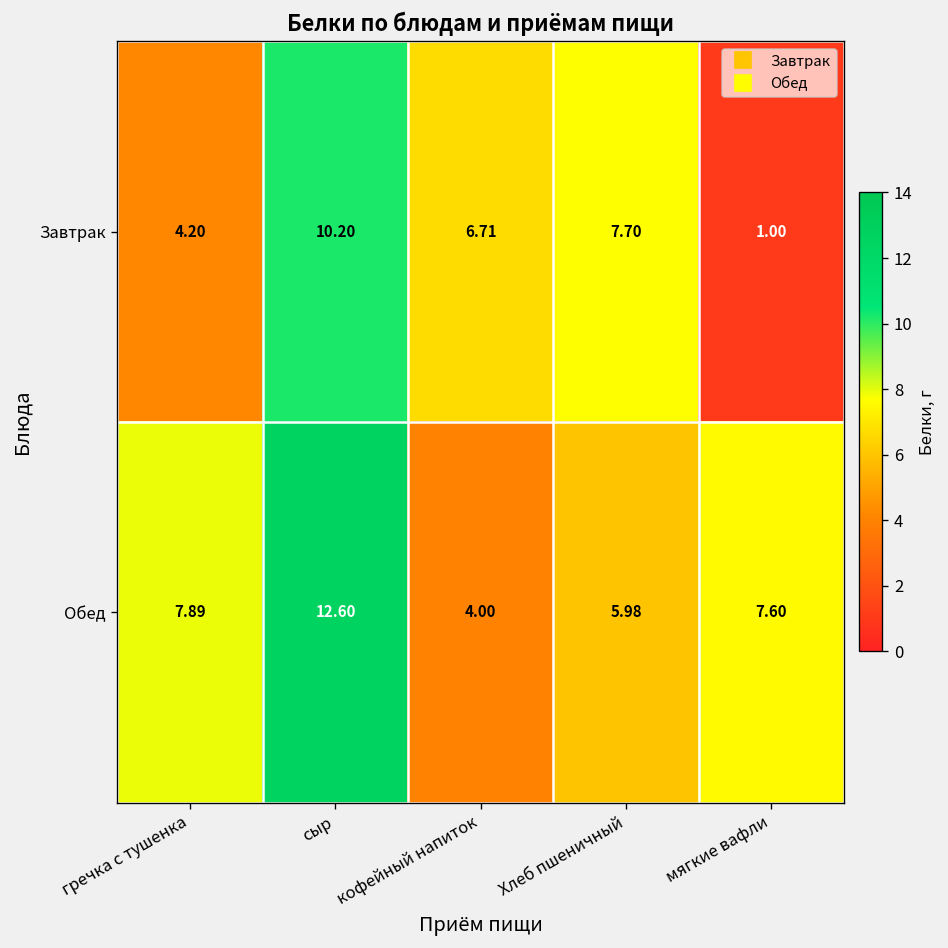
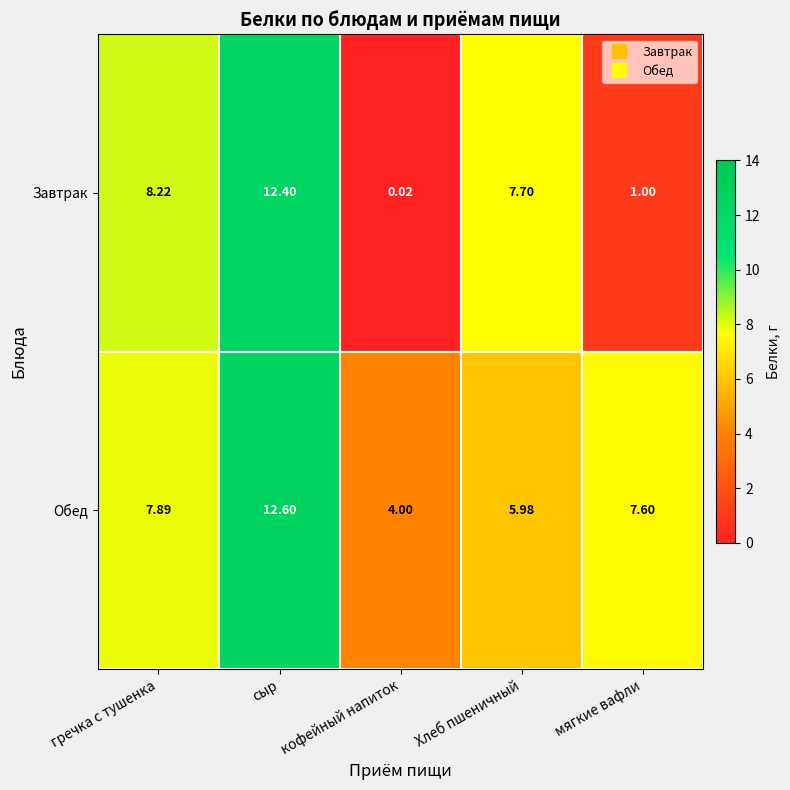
  {
    "Завтрак": {
-     "гречка с тушенка": 4.20,
-     "сыр": 10.20,
-     "кофейный напиток": 6.71,
+     "гречка с тушенка": 8.22,
+     "сыр": 12.40,
+     "кофейный напиток": 0.02,
      "Хлеб пшеничный": 7.70,
      "мягкие вафли": 1.00
    },
    "Обед": {
      "гречка с тушенка": 7.89,
      "сыр": 12.60,
      "кофейный напиток": 4.00,
      "Хлеб пшеничный": 5.98,
      "мягкие вафли": 7.60
    }
  }
